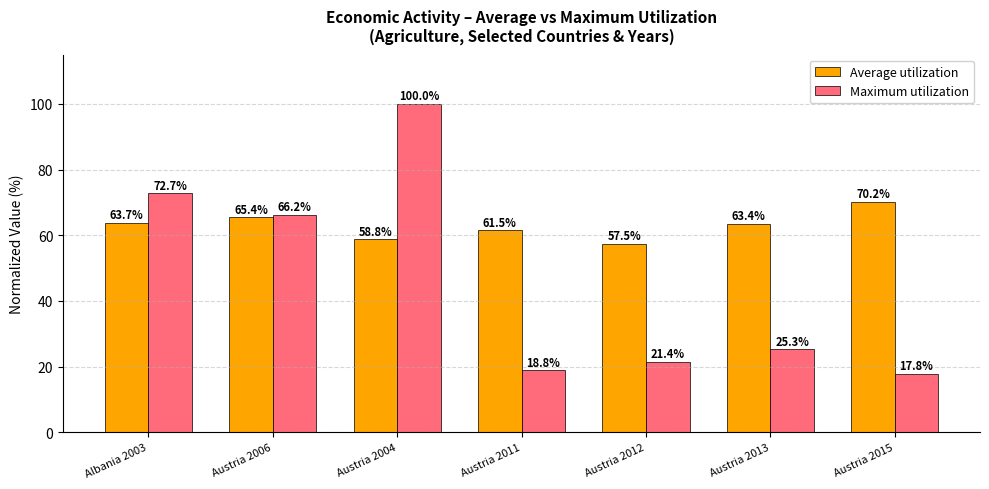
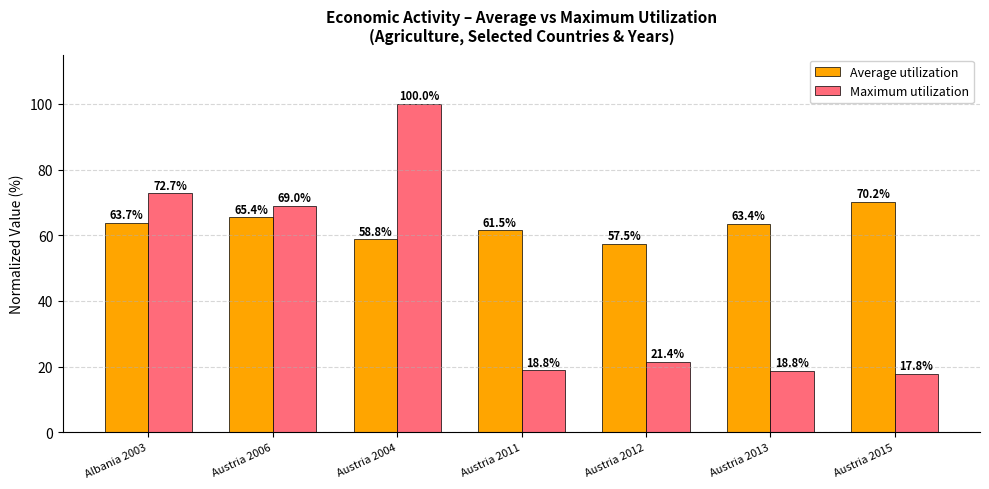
  {
    "Average utilization": {
      "Albania 2003": "63.7%",
      "Austria 2006": "65.4%",
      "Austria 2004": "58.8%",
      "Austria 2011": "61.5%",
      "Austria 2012": "57.5%",
      "Austria 2013": "63.4%",
      "Austria 2015": "70.2%"
    },
    "Maximum utilization": {
      "Albania 2003": "72.7%",
-     "Austria 2006": "66.2%",
+     "Austria 2006": "69.0%",
      "Austria 2004": "100.0%",
      "Austria 2011": "18.8%",
      "Austria 2012": "21.4%",
-     "Austria 2013": "25.3%",
+     "Austria 2013": "18.8%",
      "Austria 2015": "17.8%"
    }
  }
